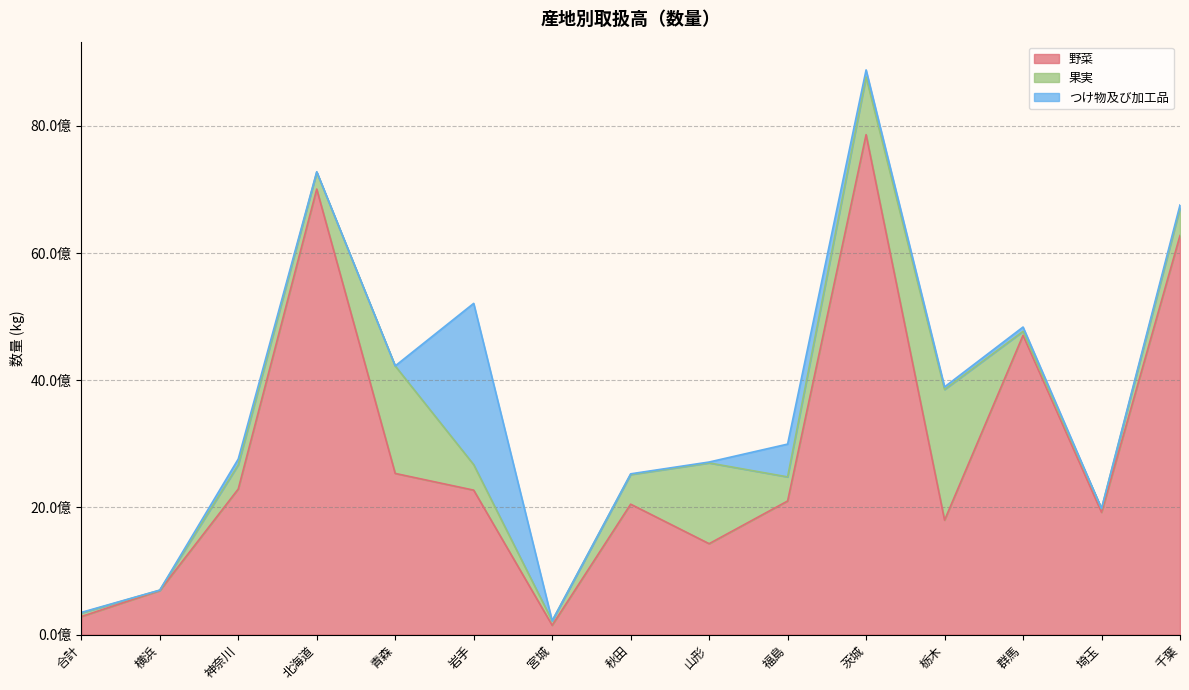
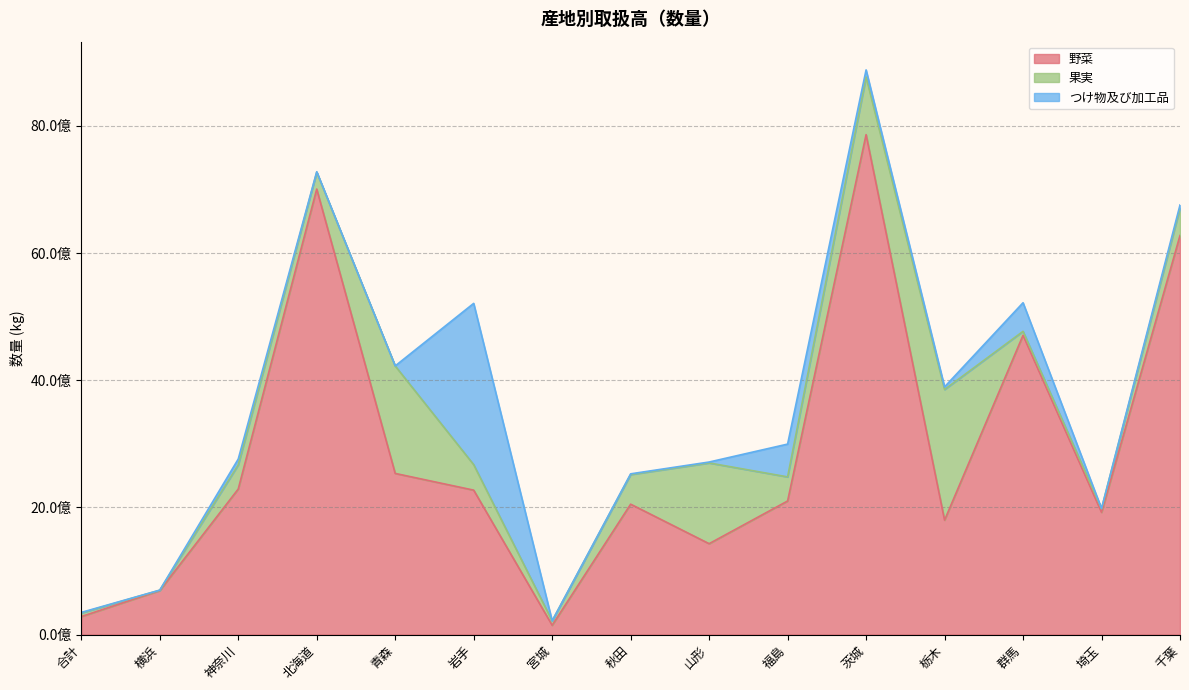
  {
    "野菜": {
      "合計": "3億",
      "神奈川": "23億",
      "北海道": "70億",
      "青森": "25億",
      "岩手": "23億",
      "宮城": "1億",
      "秋田": "21億",
      "山形": "14億",
      "福島": "21億",
      "茨城": "79億",
      "栃木": "18億",
      "群馬": "47億",
      "埼玉": "19億",
      "千葉": "63億"
    },
    "果実": {
      "神奈川": "4億",
      "岩手": "4億",
      "福島": "4億",
      "茨城": "9億",
      "栃木": "21億",
      "群馬": "1億",
      "千葉": "4億"
    },
    "つけ物及び加工品": {
      "神奈川": "1億",
      "岩手": "25億",
      "福島": "5億",
      "茨城": "1億",
      "栃木": "0億",
-     "群馬": "1億",
+     "群馬": "4億",
      "千葉": "1億"
    }
  }
